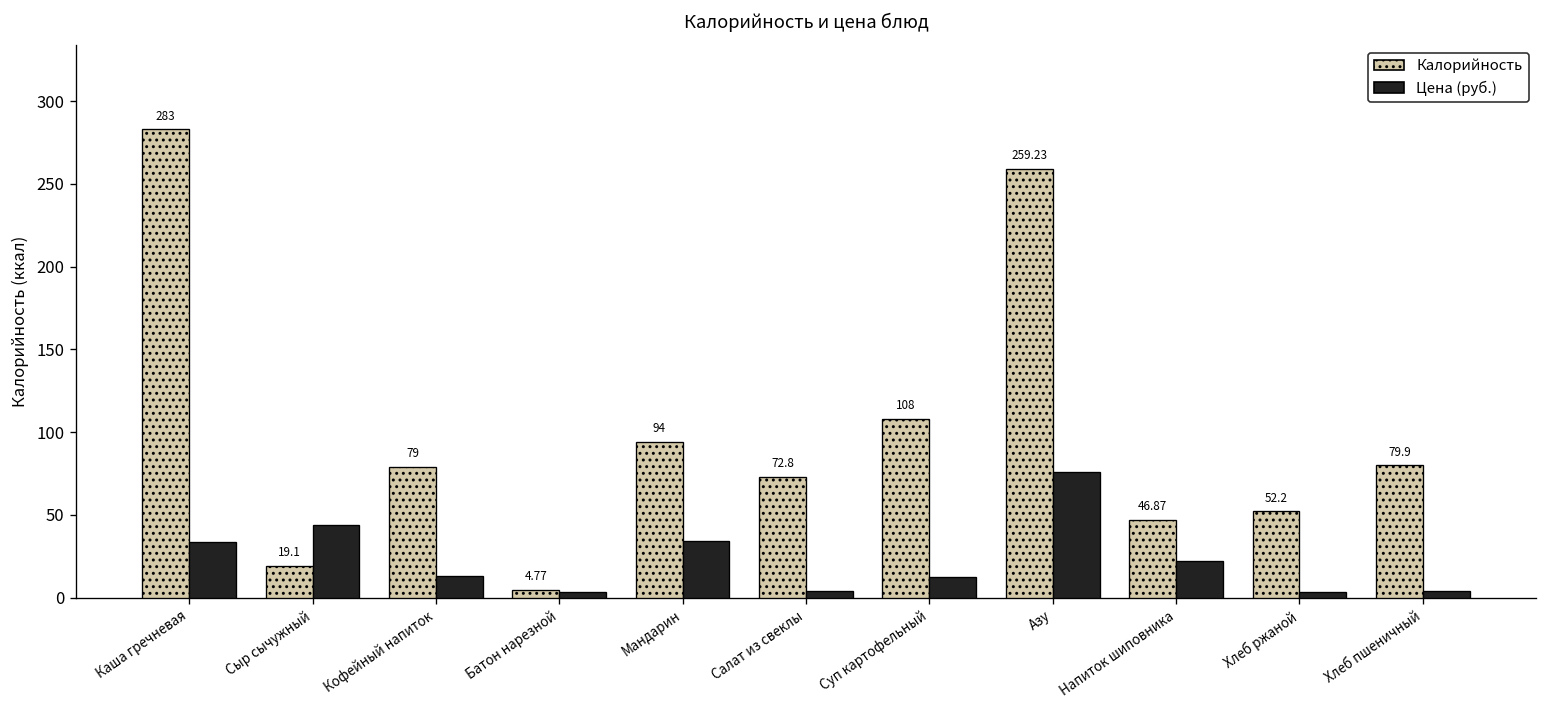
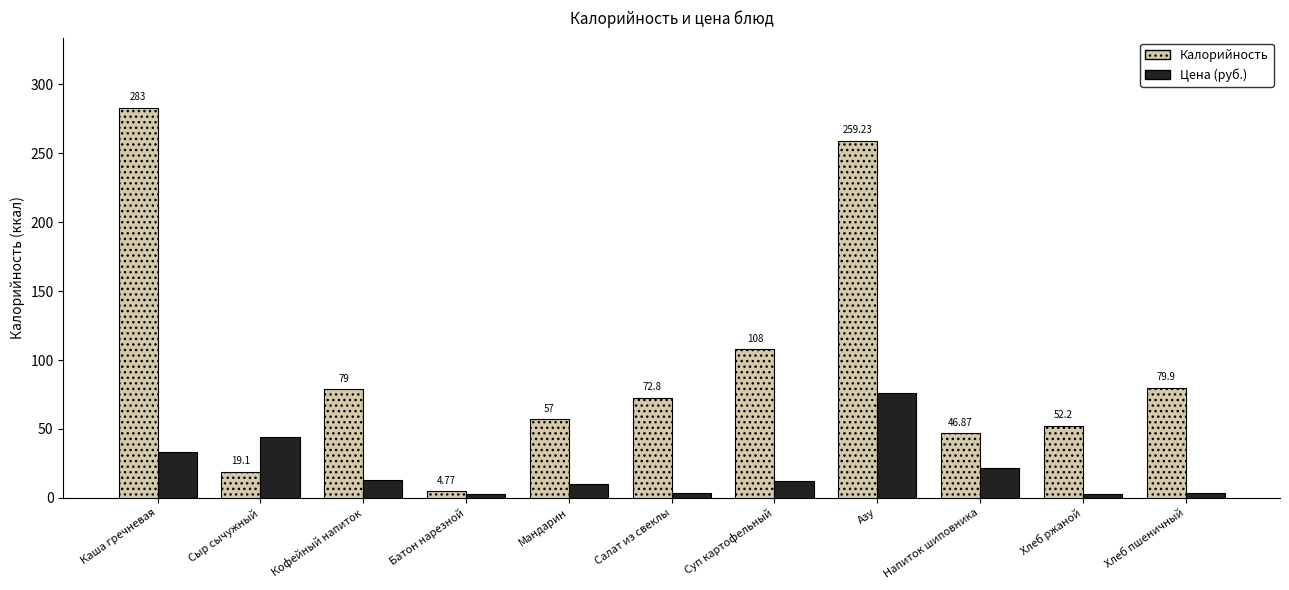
  {
    "Калорийность": {
      "Каша гречневая": 283,
      "Сыр сычужный": 19.1,
      "Кофейный напиток": 79,
      "Батон нарезной": 4.77,
-     "Мандарин": 94,
+     "Мандарин": 57,
      "Салат из свеклы": 72.8,
      "Суп картофельный": 108,
      "Азу": 259.23,
      "Напиток шиповника": 46.87,
      "Хлеб ржаной": 52.2,
      "Хлеб пшеничный": 79.9
    },
    "Цена (руб.)": {
      "Каша гречневая": 33,
      "Сыр сычужный": 44,
      "Кофейный напиток": 13,
      "Батон нарезной": 3,
-     "Мандарин": 34,
+     "Мандарин": 10,
      "Салат из свеклы": 4,
      "Суп картофельный": 12,
      "Азу": 76,
      "Напиток шиповника": 22,
      "Хлеб ржаной": 3,
      "Хлеб пшеничный": 4
    }
  }
